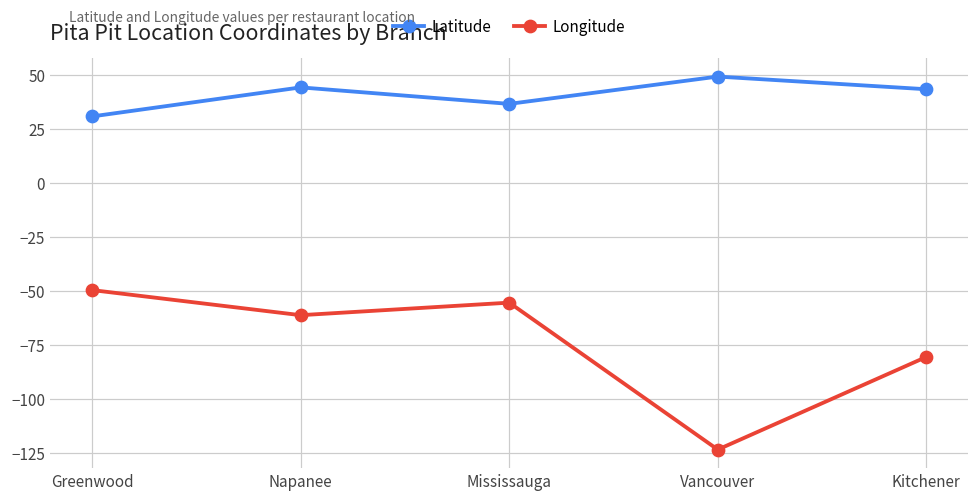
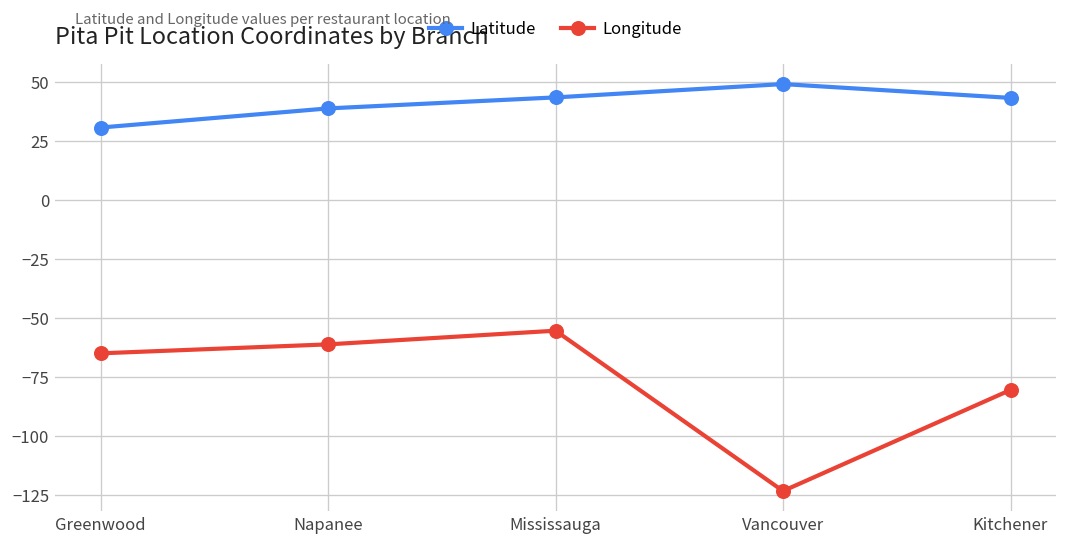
  {
    "Latitude": {
      "Greenwood": 31,
-     "Napanee": 44,
-     "Mississauga": 37,
+     "Napanee": 39,
+     "Mississauga": 44,
      "Vancouver": 49,
      "Kitchener": 43
    },
    "Longitude": {
-     "Greenwood": -49,
+     "Greenwood": -65,
      "Napanee": -61,
      "Mississauga": -55,
      "Vancouver": -123,
      "Kitchener": -80
    }
  }
